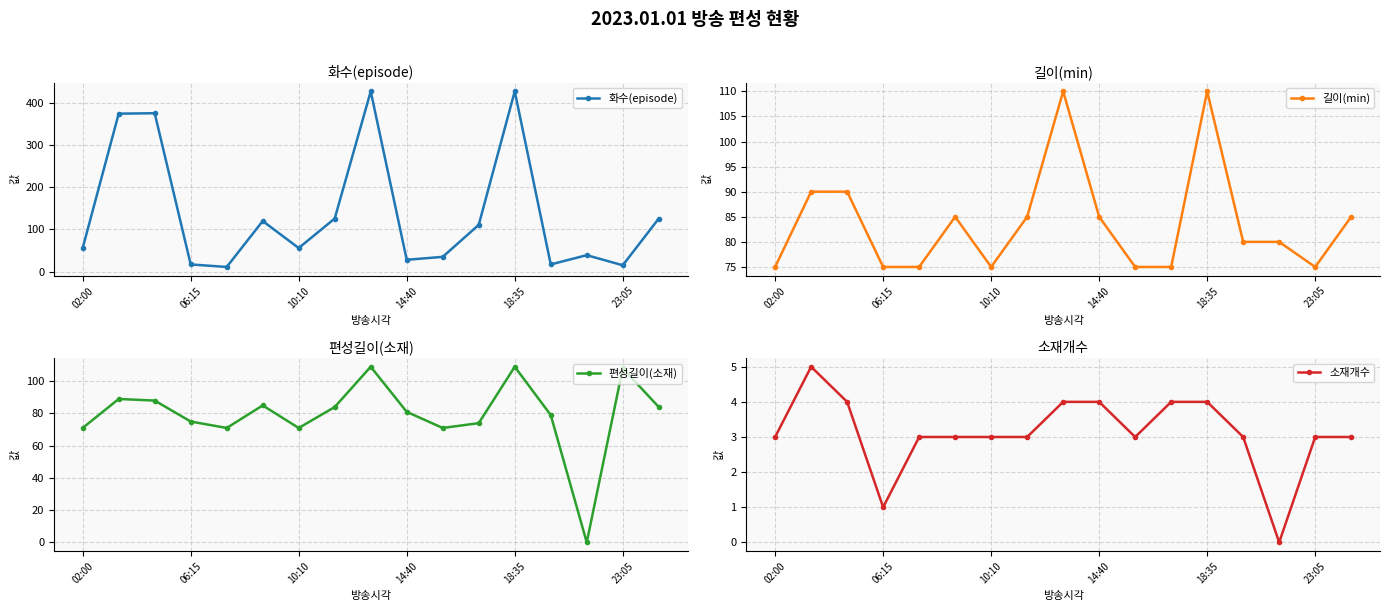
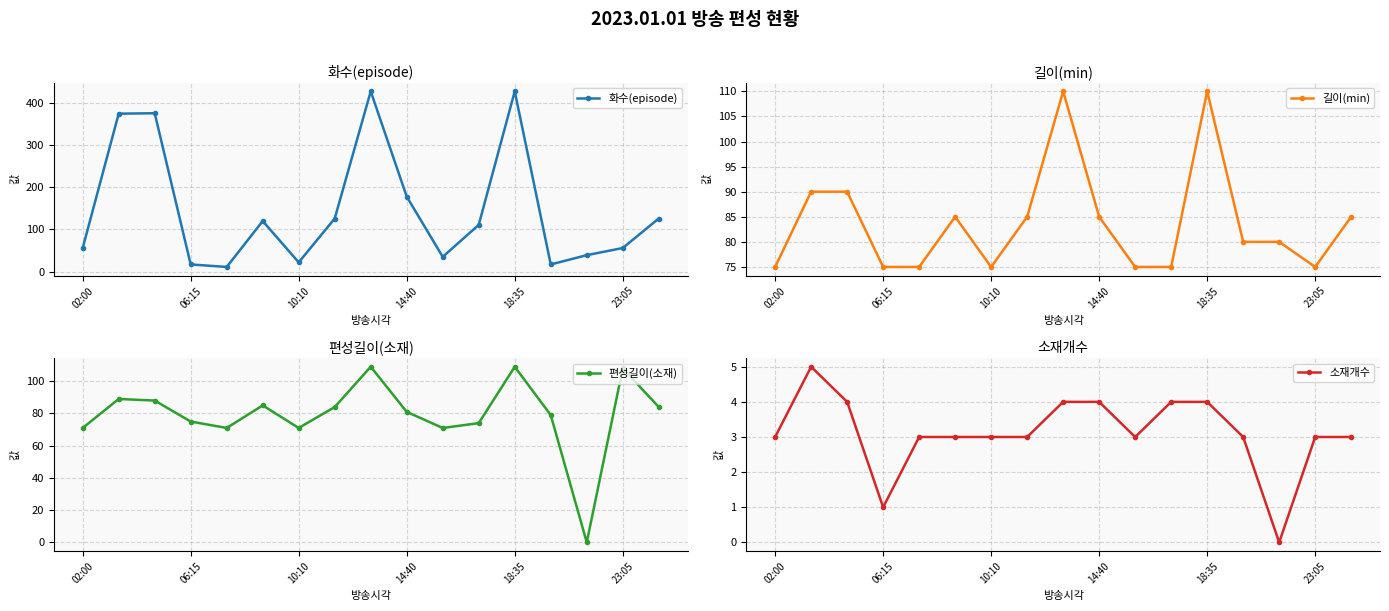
  {
    "화수(episode)": {
      "02:00": 60,
      "06:15": 20,
-     "10:10": 60,
-     "14:40": 30,
+     "10:10": 20,
+     "14:40": 180,
      "18:35": 430,
-     "23:05": 20
+     "23:05": 60
    },
    "길이(min)": {
      "02:00": 75,
      "06:15": 75,
      "10:10": 75,
      "14:40": 85,
      "18:35": 110,
      "23:05": 75
    },
    "편성길이(소재)": {
      "02:00": 71,
      "06:15": 75,
      "10:10": 71,
      "14:40": 81,
      "18:35": 109
    },
    "소재개수": {
      "02:00": 3.0,
      "06:15": 1.0,
      "10:10": 3.0,
      "14:40": 4.0,
      "18:35": 4.0,
      "23:05": 3.0
    }
  }
